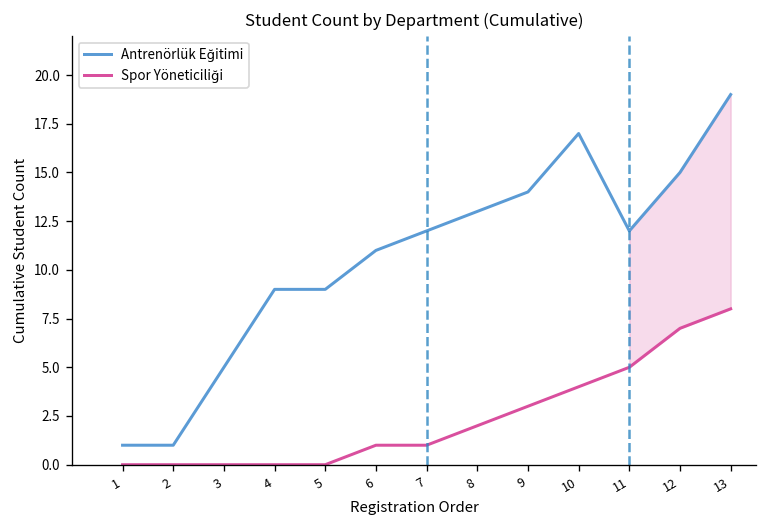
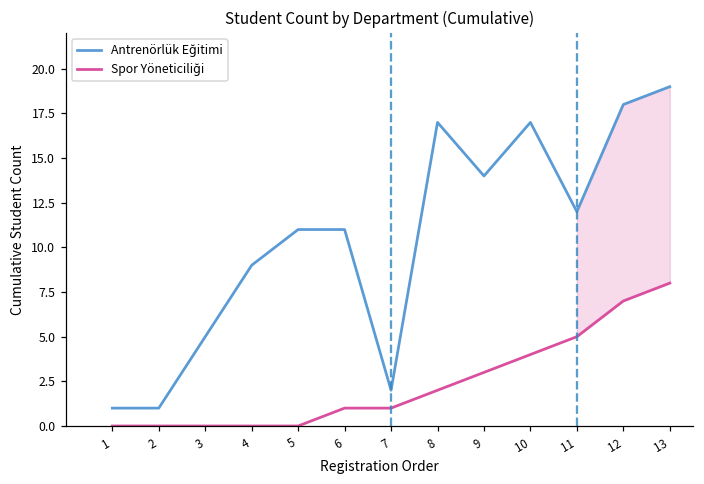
  {
    "Antrenörlük Eğitimi": {
      "1": 1,
      "2": 1,
      "3": 5,
      "4": 9,
-     "5": 9,
+     "5": 11,
      "6": 11,
-     "7": 12,
-     "8": 13,
+     "7": 2,
+     "8": 17,
      "9": 14,
      "10": 17,
-     "12": 15
+     "12": 18
    }
  }
